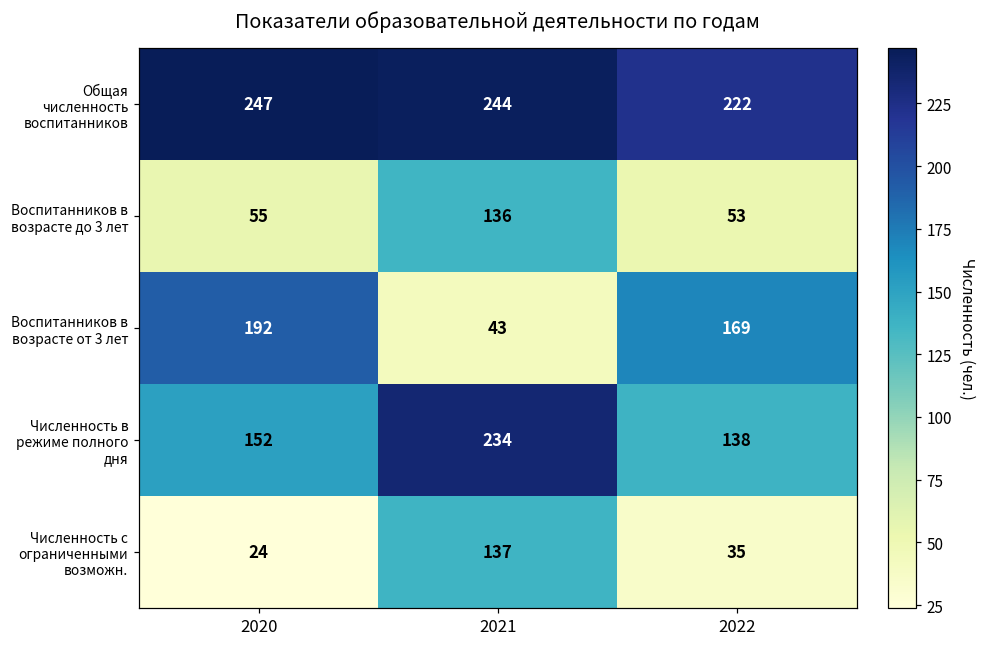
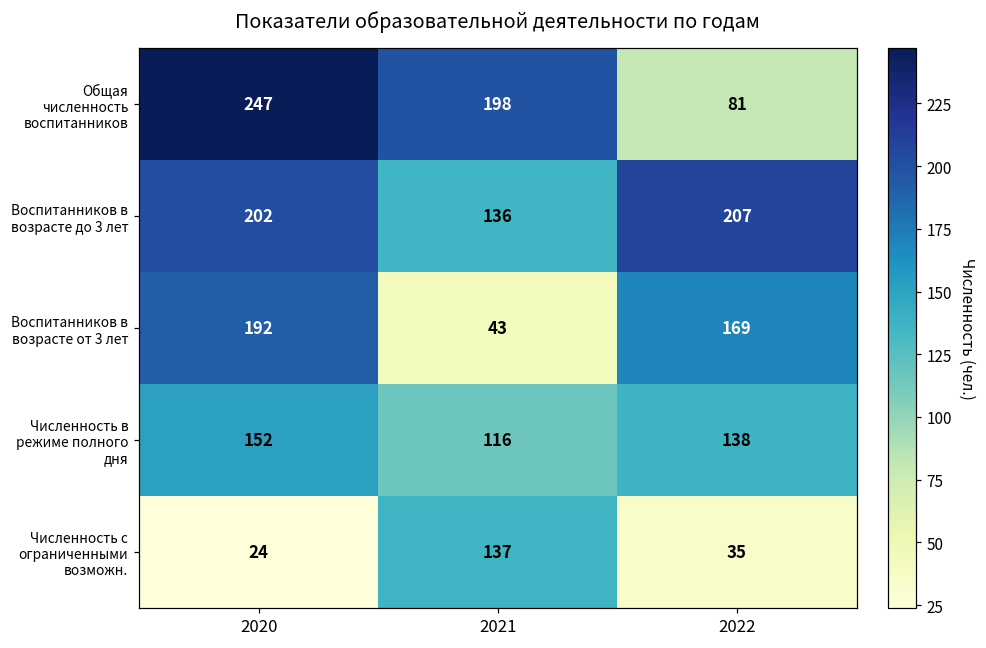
  {
    "Общая численность воспитанников": {
      "2020": 247,
-     "2021": 244,
-     "2022": 222
+     "2021": 198,
+     "2022": 81
    },
    "Воспитанников в возрасте до 3 лет": {
-     "2020": 55,
+     "2020": 202,
      "2021": 136,
-     "2022": 53
+     "2022": 207
    },
    "Воспитанников в возрасте от 3 лет": {
      "2020": 192,
      "2021": 43,
      "2022": 169
    },
    "Численность в режиме полного дня": {
      "2020": 152,
-     "2021": 234,
+     "2021": 116,
      "2022": 138
    },
    "Численность с ограниченными возможн.": {
      "2020": 24,
      "2021": 137,
      "2022": 35
    }
  }
